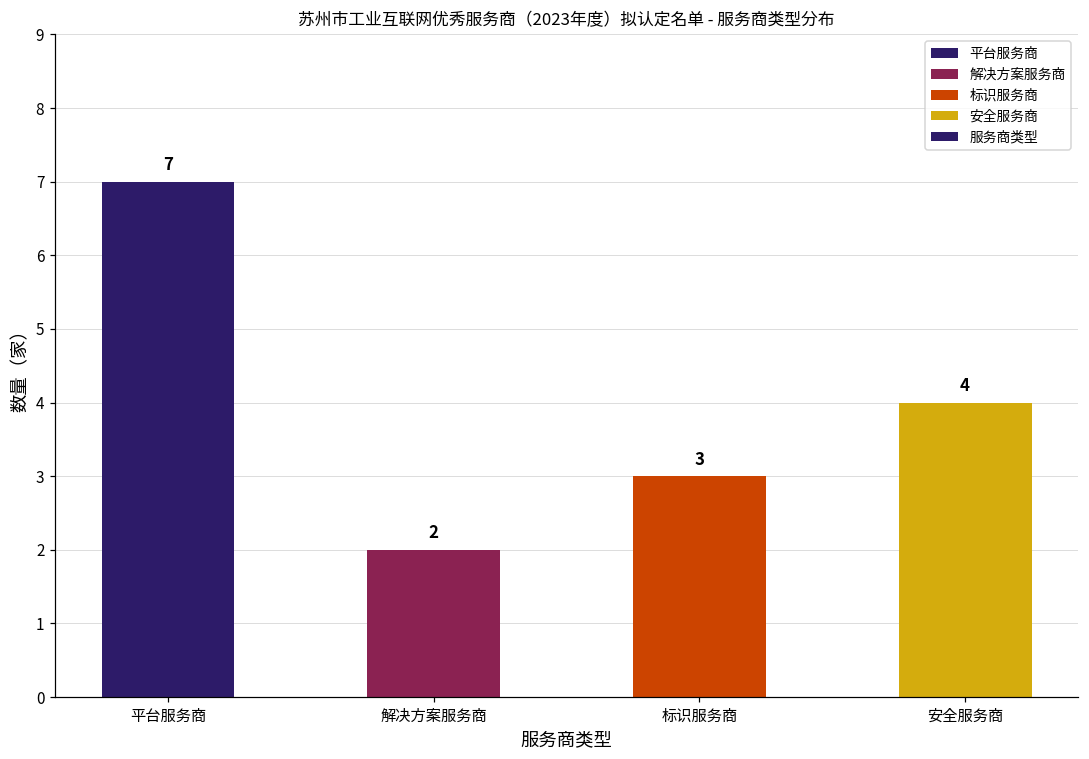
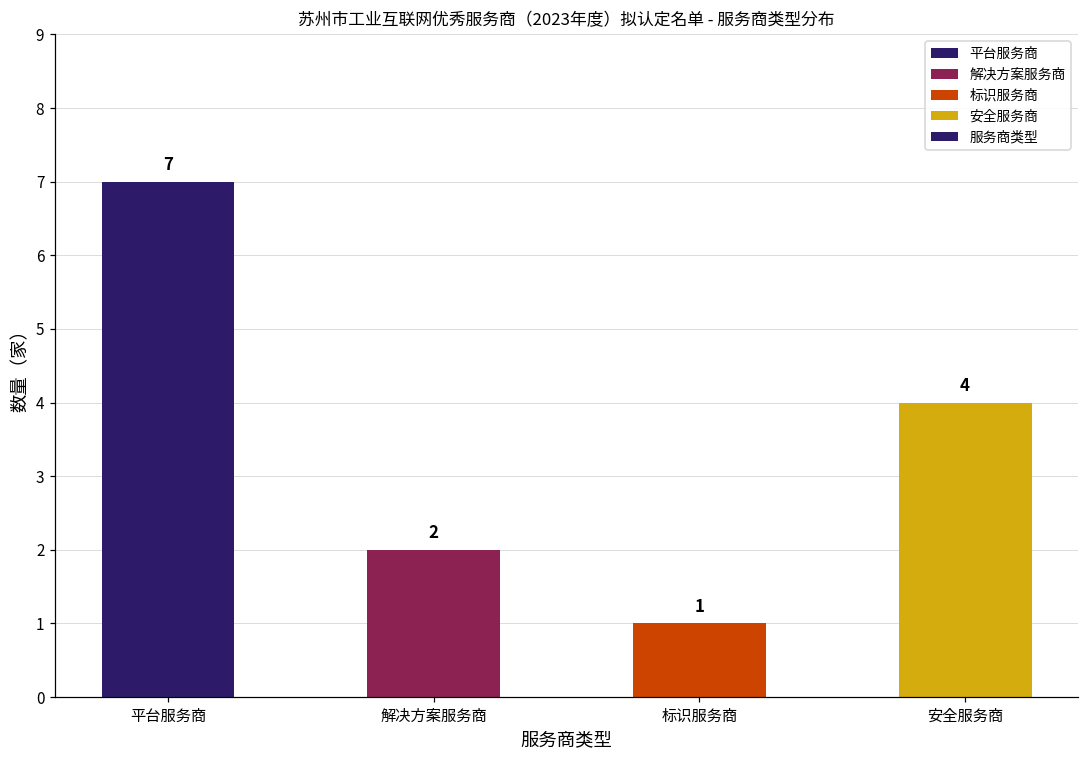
  {
    "平台服务商": 7,
    "解决方案服务商": 2,
-   "标识服务商": 3,
+   "标识服务商": 1,
    "安全服务商": 4
  }
